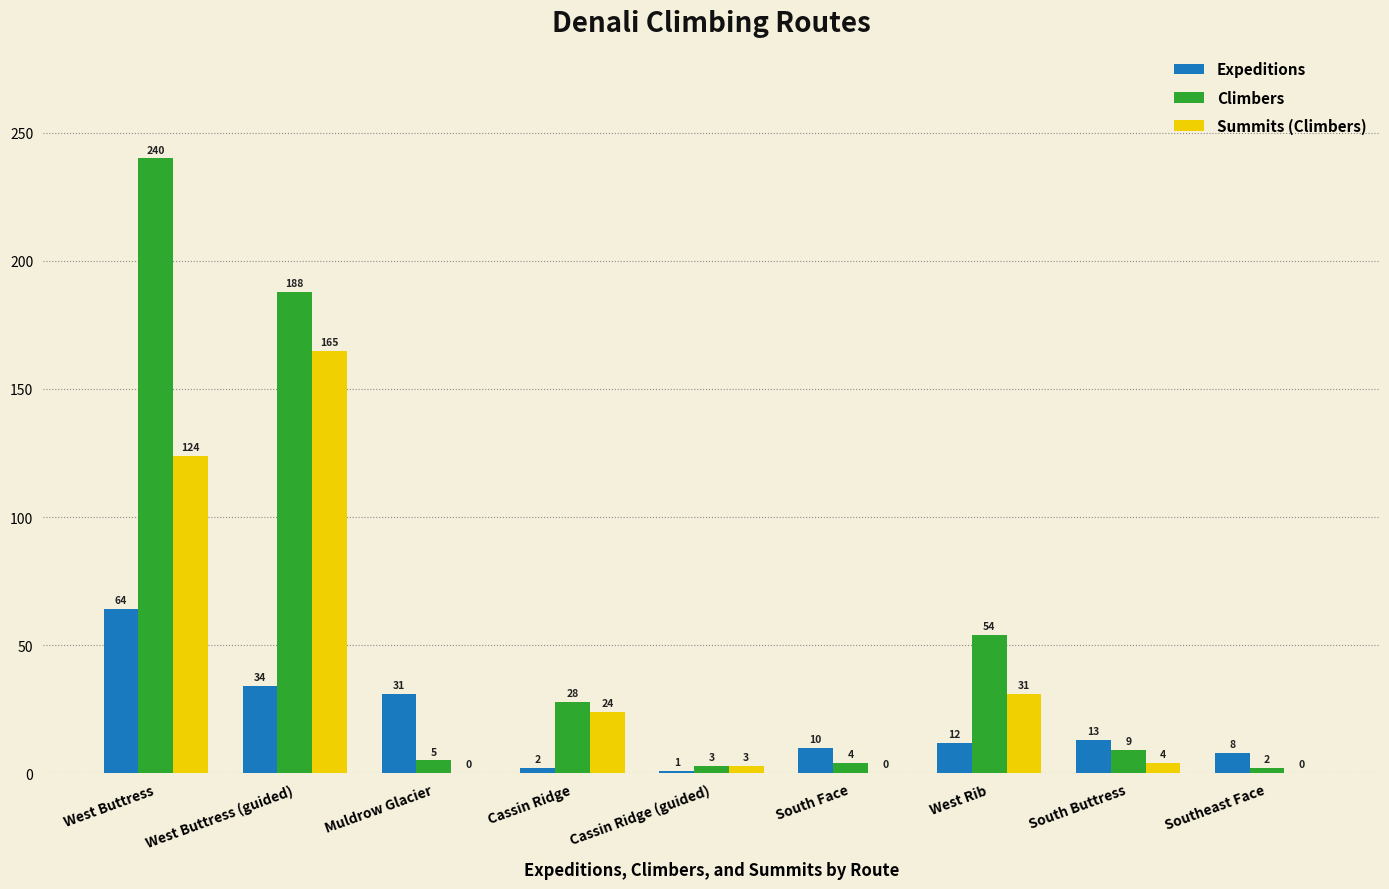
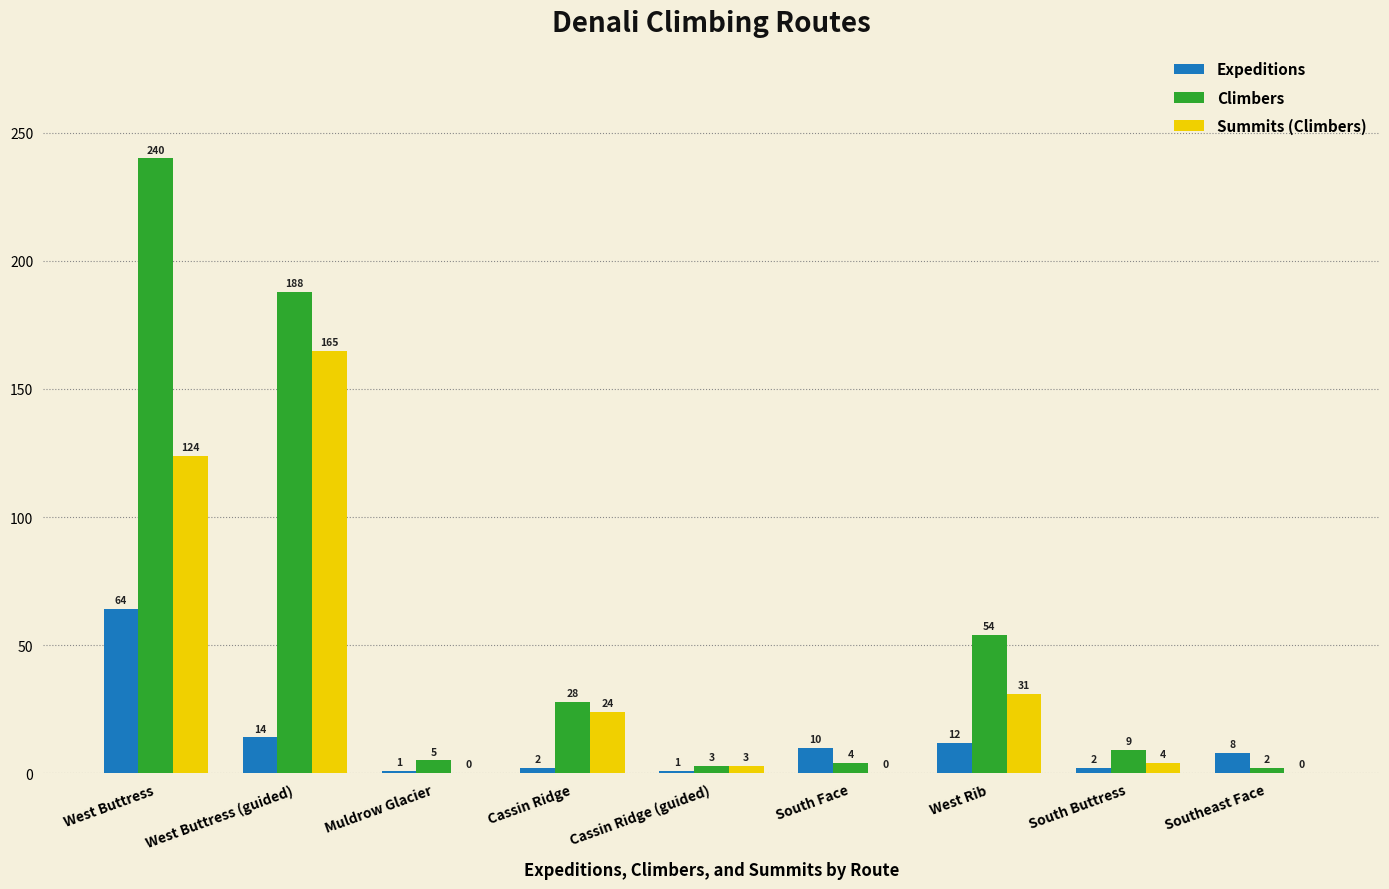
  {
    "Expeditions": {
      "West Buttress": 64,
-     "West Buttress (guided)": 34,
-     "Muldrow Glacier": 31,
+     "West Buttress (guided)": 14,
+     "Muldrow Glacier": 1,
      "Cassin Ridge": 2,
      "Cassin Ridge (guided)": 1,
      "South Face": 10,
      "West Rib": 12,
-     "South Buttress": 13,
+     "South Buttress": 2,
      "Southeast Face": 8
    },
    "Climbers": {
      "West Buttress": 240,
      "West Buttress (guided)": 188,
      "Muldrow Glacier": 5,
      "Cassin Ridge": 28,
      "Cassin Ridge (guided)": 3,
      "South Face": 4,
      "West Rib": 54,
      "South Buttress": 9,
      "Southeast Face": 2
    },
    "Summits (Climbers)": {
      "West Buttress": 124,
      "West Buttress (guided)": 165,
      "Muldrow Glacier": 0,
      "Cassin Ridge": 24,
      "Cassin Ridge (guided)": 3,
      "South Face": 0,
      "West Rib": 31,
      "South Buttress": 4,
      "Southeast Face": 0
    }
  }
